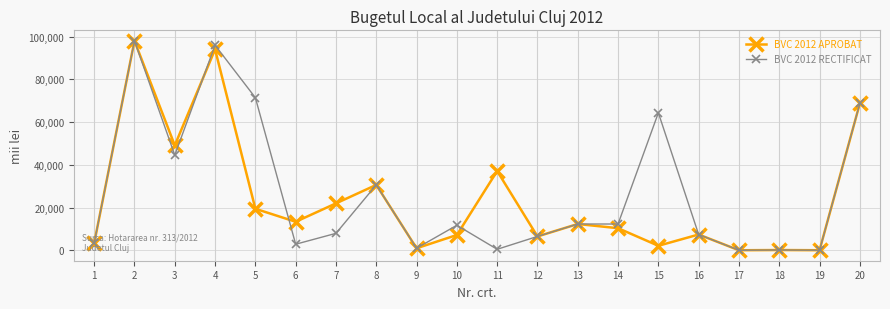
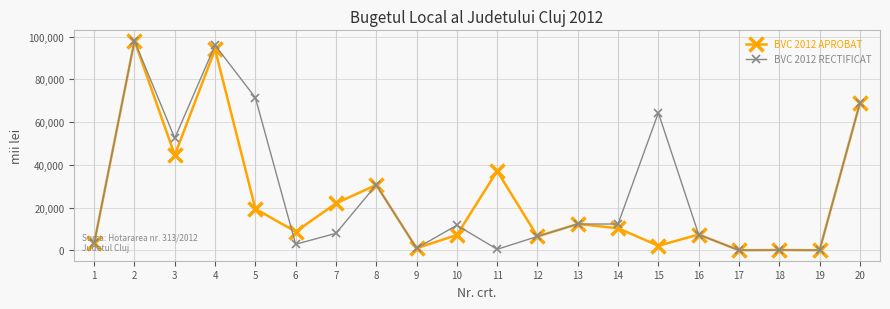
  {
    "BVC 2012 APROBAT": {
-     "3": "49,000",
+     "3": "45,000",
      "4": "94,000",
      "5": "19,000",
-     "6": "13,000",
+     "6": "9,000",
      "7": "22,000",
      "10": "7,000",
      "11": "37,000",
      "14": "10,000",
      "15": "2,000"
    },
    "BVC 2012 RECTIFICAT": {
-     "3": "45,000",
+     "3": "52,000",
      "4": "96,000",
      "5": "71,000",
      "6": "3,000",
      "7": "8,000",
      "10": "12,000",
      "11": "0",
      "14": "12,000",
      "15": "64,000"
    }
  }
